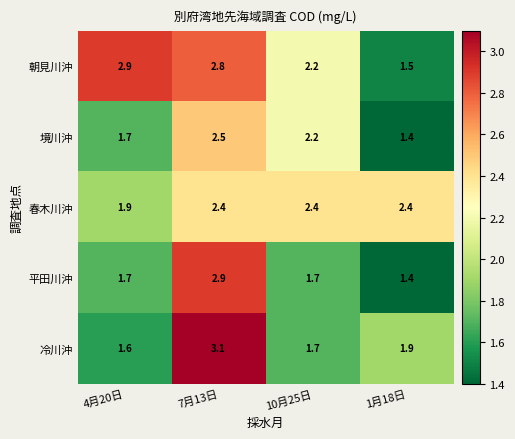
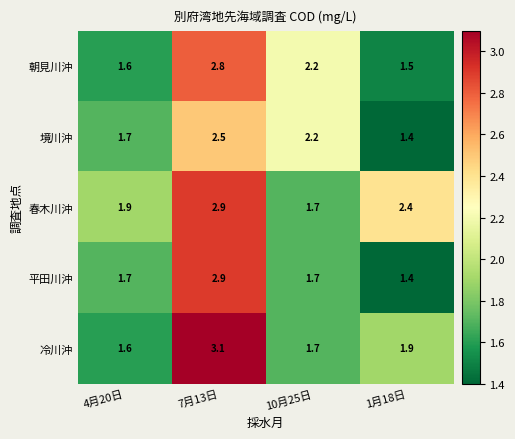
  {
    "朝見川沖": {
-     "4月20日": 2.9,
+     "4月20日": 1.6,
      "7月13日": 2.8,
      "10月25日": 2.2,
      "1月18日": 1.5
    },
    "境川沖": {
      "4月20日": 1.7,
      "7月13日": 2.5,
      "10月25日": 2.2,
      "1月18日": 1.4
    },
    "春木川沖": {
      "4月20日": 1.9,
-     "7月13日": 2.4,
-     "10月25日": 2.4,
+     "7月13日": 2.9,
+     "10月25日": 1.7,
      "1月18日": 2.4
    },
    "平田川沖": {
      "4月20日": 1.7,
      "7月13日": 2.9,
      "10月25日": 1.7,
      "1月18日": 1.4
    },
    "冷川沖": {
      "4月20日": 1.6,
      "7月13日": 3.1,
      "10月25日": 1.7,
      "1月18日": 1.9
    }
  }
